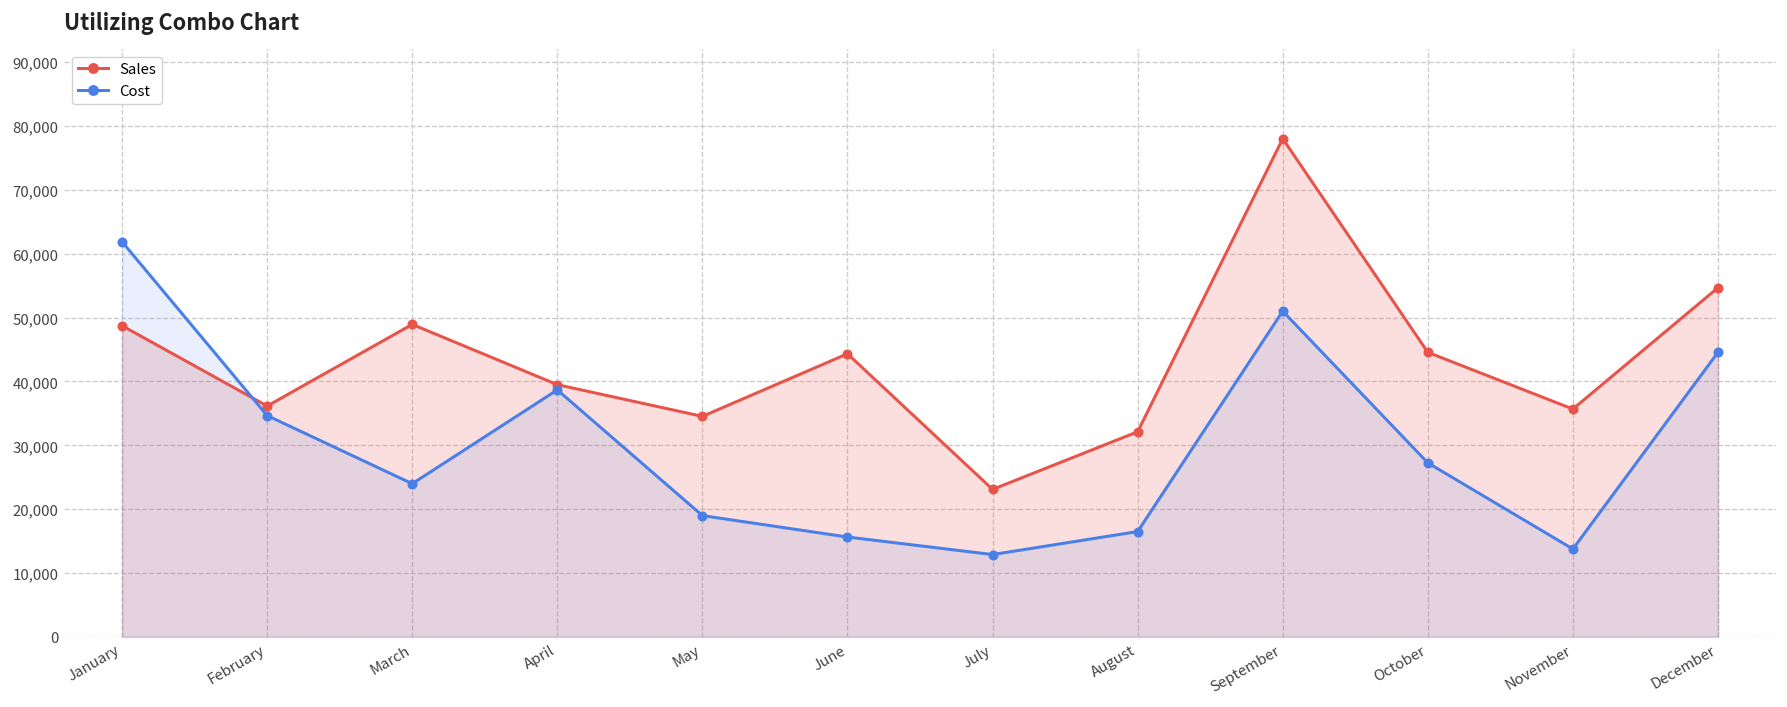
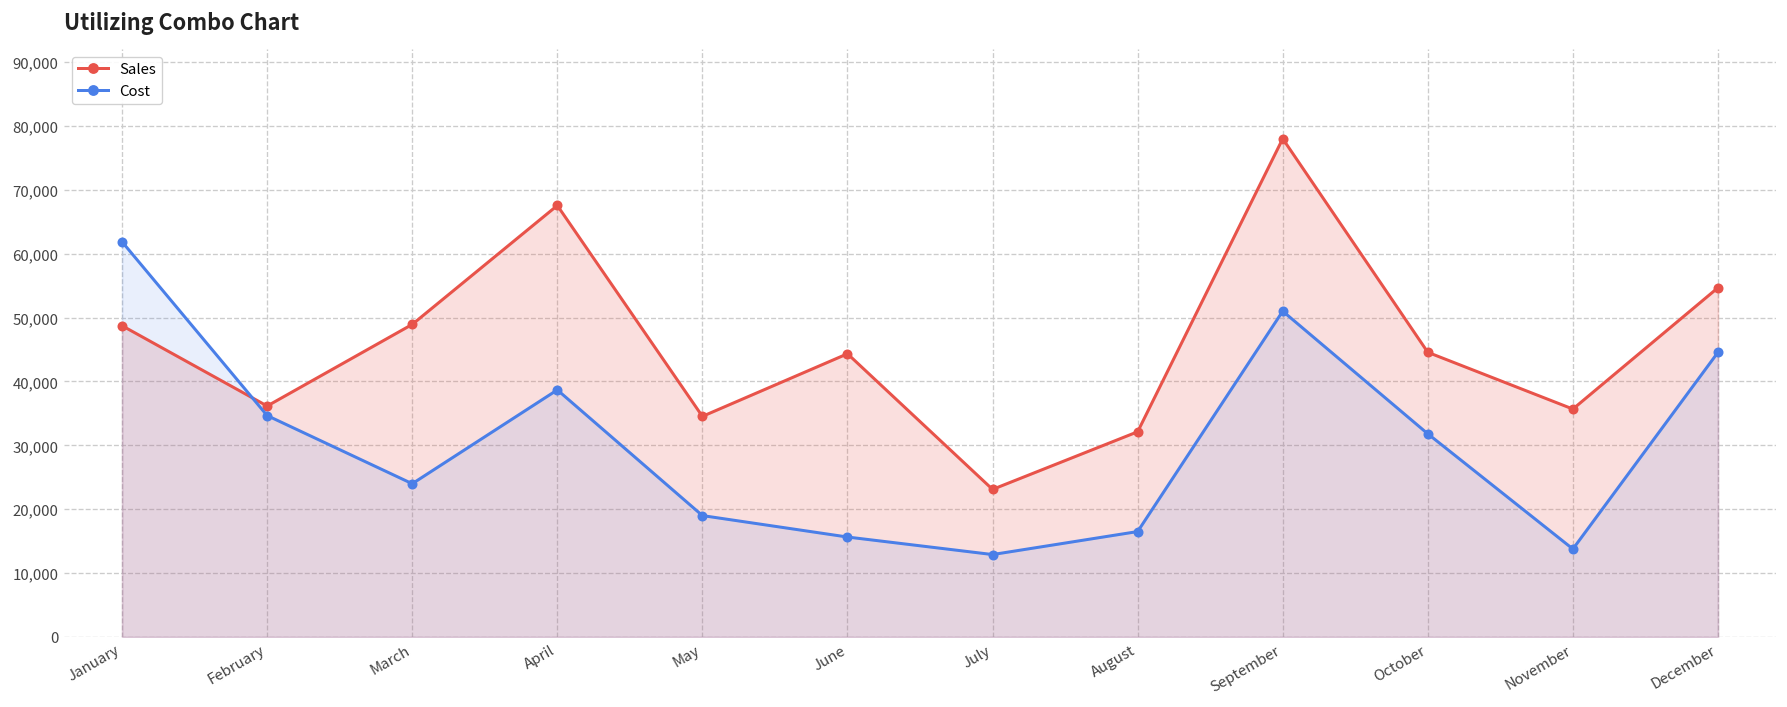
  {
    "Sales": {
      "January": "49,000",
      "February": "36,000",
      "March": "49,000",
-     "April": "39,000",
+     "April": "68,000",
      "May": "35,000",
      "June": "44,000",
      "July": "23,000",
      "August": "32,000",
      "September": "78,000",
      "October": "45,000",
      "November": "36,000",
      "December": "55,000"
    },
    "Cost": {
      "January": "62,000",
      "February": "35,000",
      "March": "24,000",
      "April": "39,000",
      "May": "19,000",
      "June": "16,000",
      "July": "13,000",
      "August": "17,000",
      "September": "51,000",
-     "October": "27,000",
+     "October": "32,000",
      "November": "14,000",
      "December": "45,000"
    }
  }
